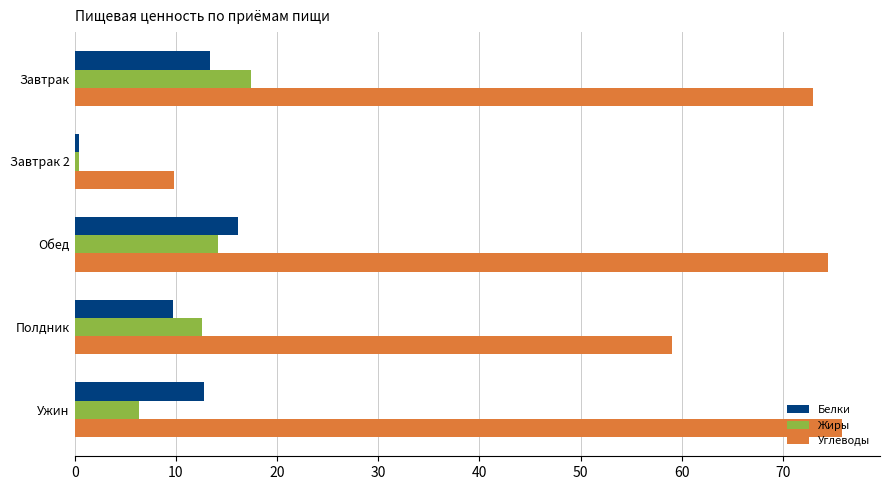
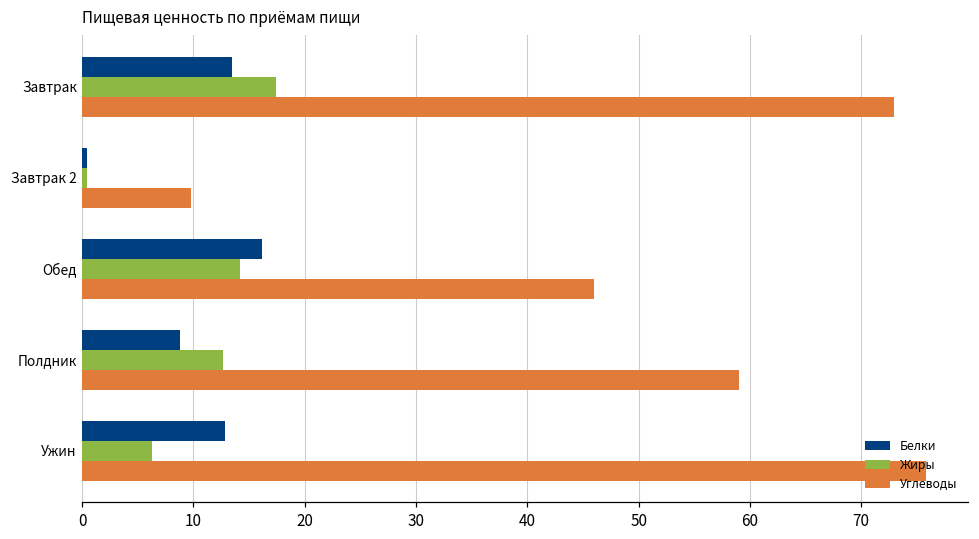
  {
    "Белки": {
      "Завтрак": 13.4,
      "Завтрак 2": 0.4,
      "Обед": 16.1,
-     "Полдник": 9.7,
+     "Полдник": 8.8,
      "Ужин": 12.8
    },
    "Жиры": {
      "Завтрак": 17.4,
      "Завтрак 2": 0.4,
      "Обед": 14.2,
      "Полдник": 12.6,
      "Ужин": 6.3
    },
    "Углеводы": {
      "Завтрак": 73.0,
      "Завтрак 2": 9.8,
-     "Обед": 74.5,
+     "Обед": 46.0,
      "Полдник": 59.0,
      "Ужин": 75.8
    }
  }
